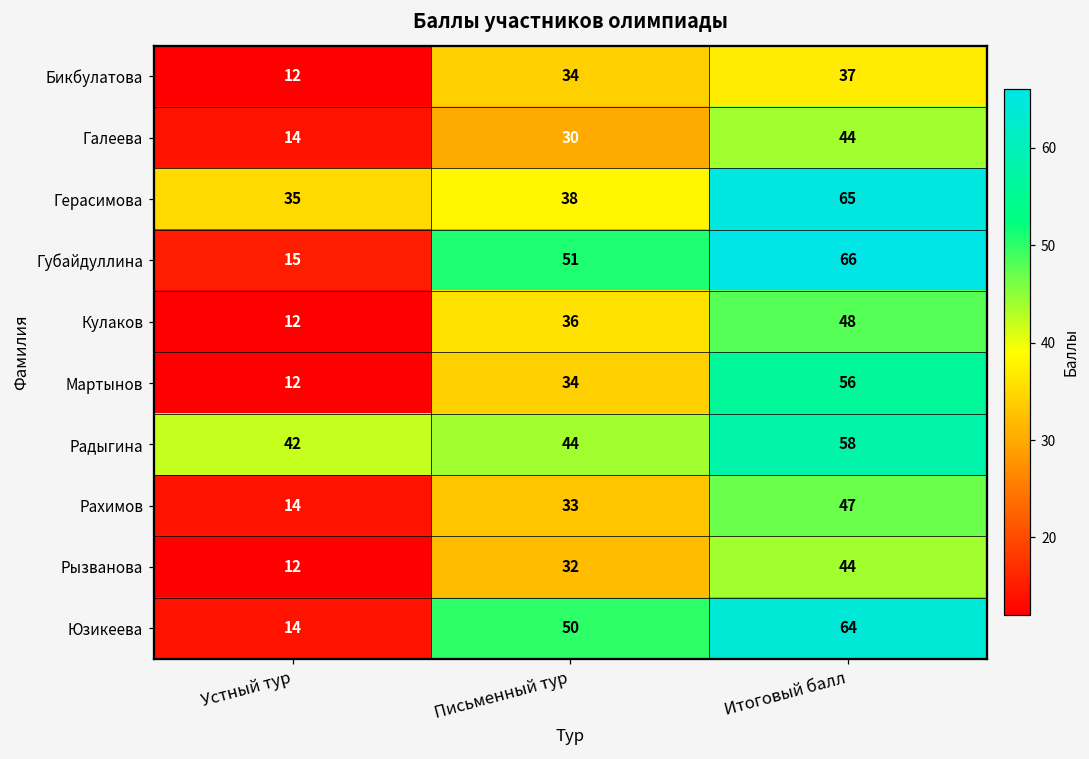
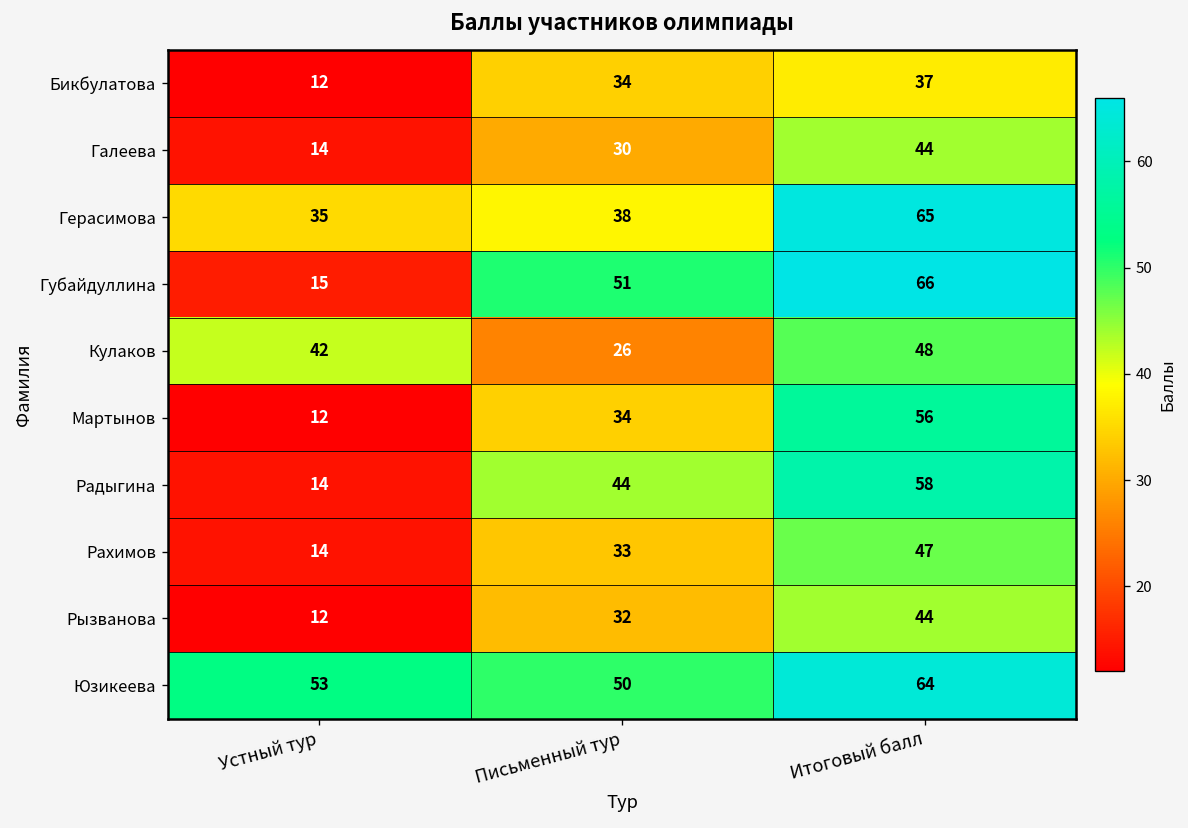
  {
    "Бикбулатова": {
      "Устный тур": 12,
      "Письменный тур": 34,
      "Итоговый балл": 37
    },
    "Галеева": {
      "Устный тур": 14,
      "Письменный тур": 30,
      "Итоговый балл": 44
    },
    "Герасимова": {
      "Устный тур": 35,
      "Письменный тур": 38,
      "Итоговый балл": 65
    },
    "Губайдуллина": {
      "Устный тур": 15,
      "Письменный тур": 51,
      "Итоговый балл": 66
    },
    "Кулаков": {
-     "Устный тур": 12,
-     "Письменный тур": 36,
+     "Устный тур": 42,
+     "Письменный тур": 26,
      "Итоговый балл": 48
    },
    "Мартынов": {
      "Устный тур": 12,
      "Письменный тур": 34,
      "Итоговый балл": 56
    },
    "Радыгина": {
-     "Устный тур": 42,
+     "Устный тур": 14,
      "Письменный тур": 44,
      "Итоговый балл": 58
    },
    "Рахимов": {
      "Устный тур": 14,
      "Письменный тур": 33,
      "Итоговый балл": 47
    },
    "Рызванова": {
      "Устный тур": 12,
      "Письменный тур": 32,
      "Итоговый балл": 44
    },
    "Юзикеева": {
-     "Устный тур": 14,
+     "Устный тур": 53,
      "Письменный тур": 50,
      "Итоговый балл": 64
    }
  }
